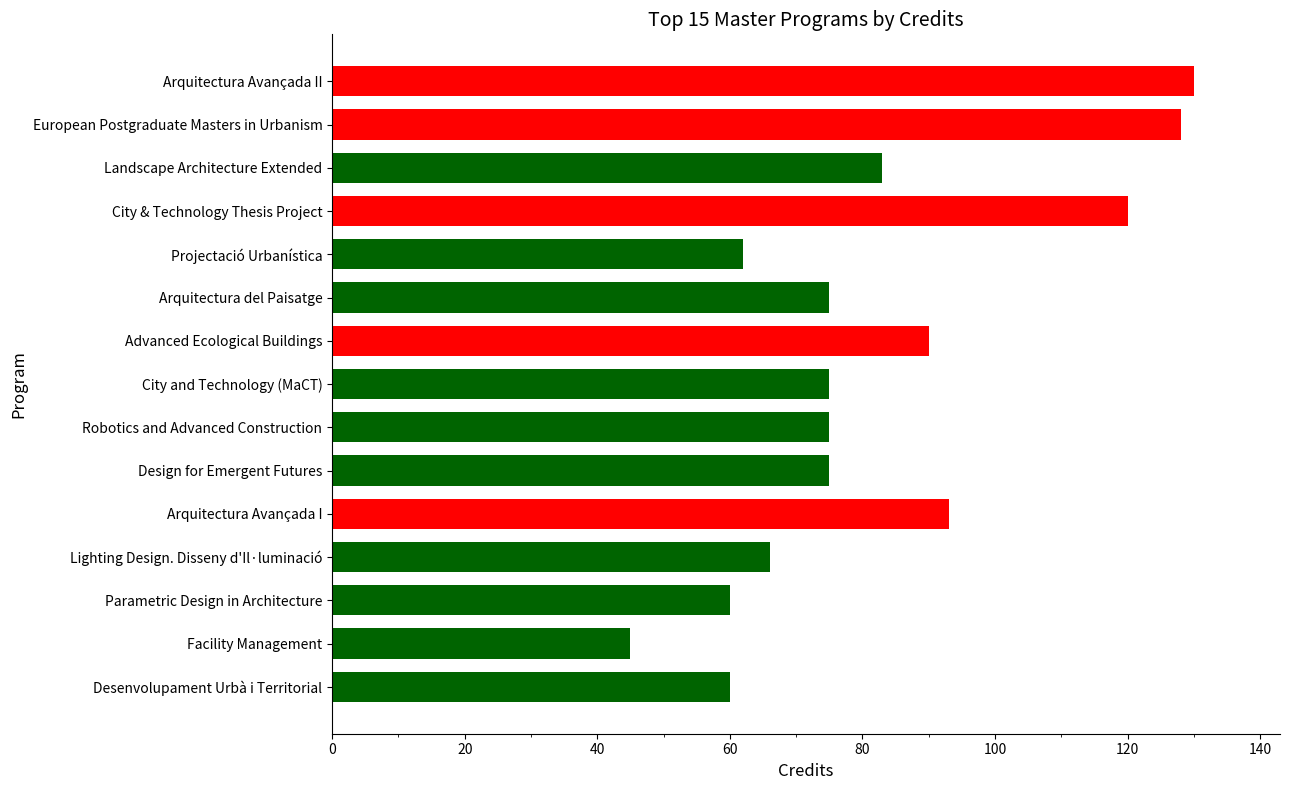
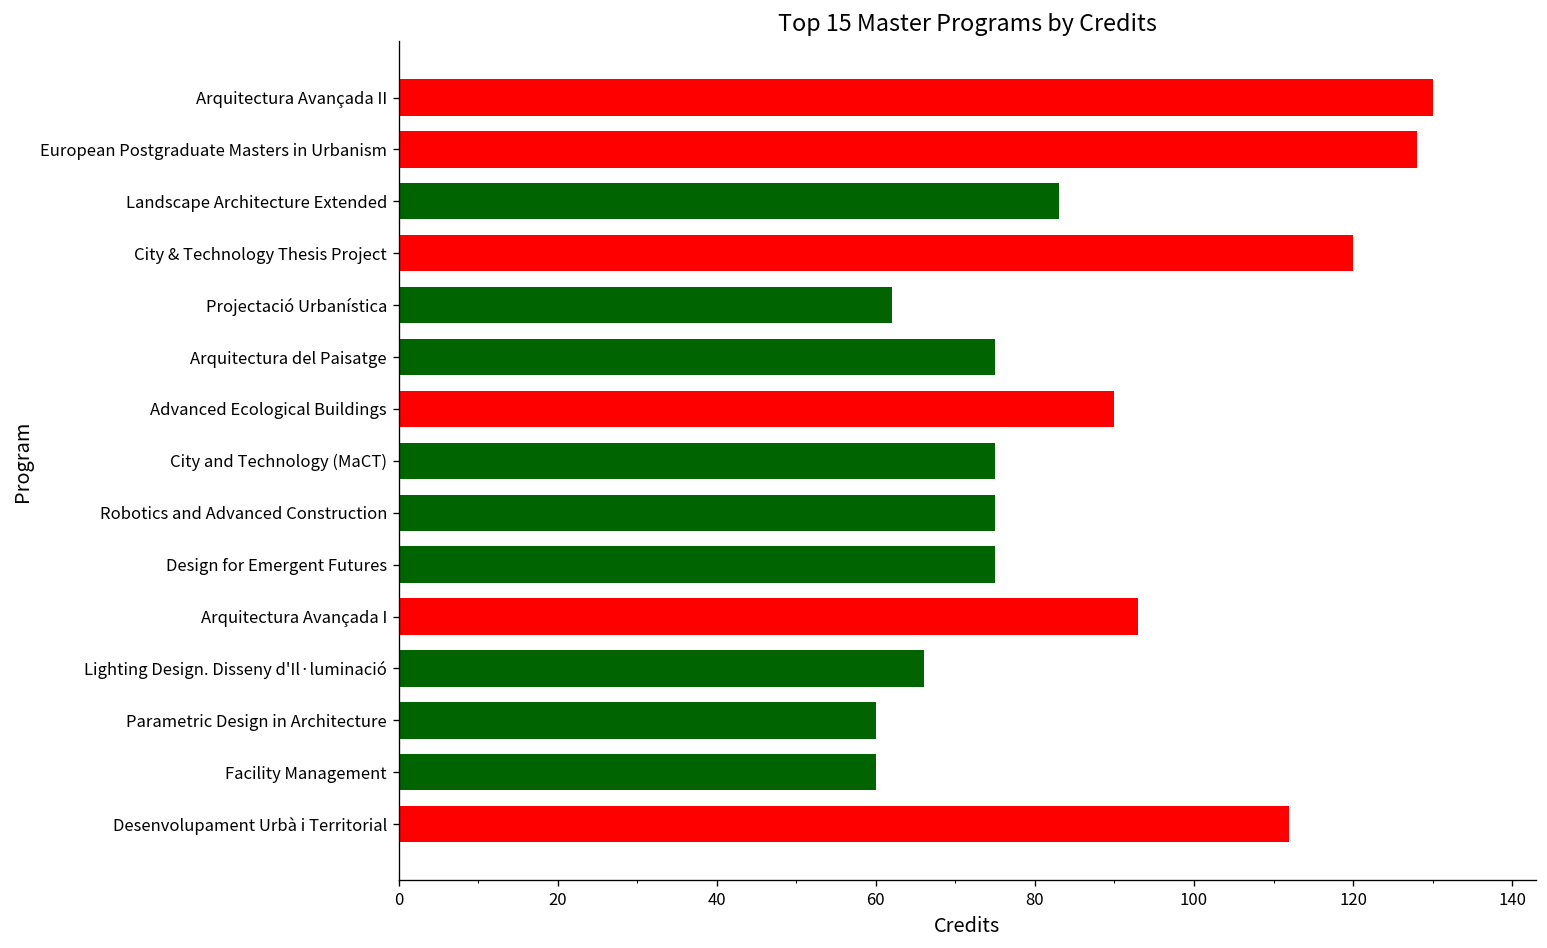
  {
    "Arquitectura Avançada II": 130,
    "European Postgraduate Masters in Urbanism": 128,
    "Landscape Architecture Extended": 83,
    "City & Technology Thesis Project": 120,
    "Projectació Urbanística": 62,
    "Arquitectura del Paisatge": 75,
    "Advanced Ecological Buildings": 90,
    "City and Technology (MaCT)": 75,
    "Robotics and Advanced Construction": 75,
    "Design for Emergent Futures": 75,
    "Arquitectura Avançada I": 93,
    "Lighting Design. Disseny d'Il·luminació": 66,
    "Parametric Design in Architecture": 60,
-   "Facility Management": 45,
-   "Desenvolupament Urbà i Territorial": 60
+   "Facility Management": 60,
+   "Desenvolupament Urbà i Territorial": 112
  }
